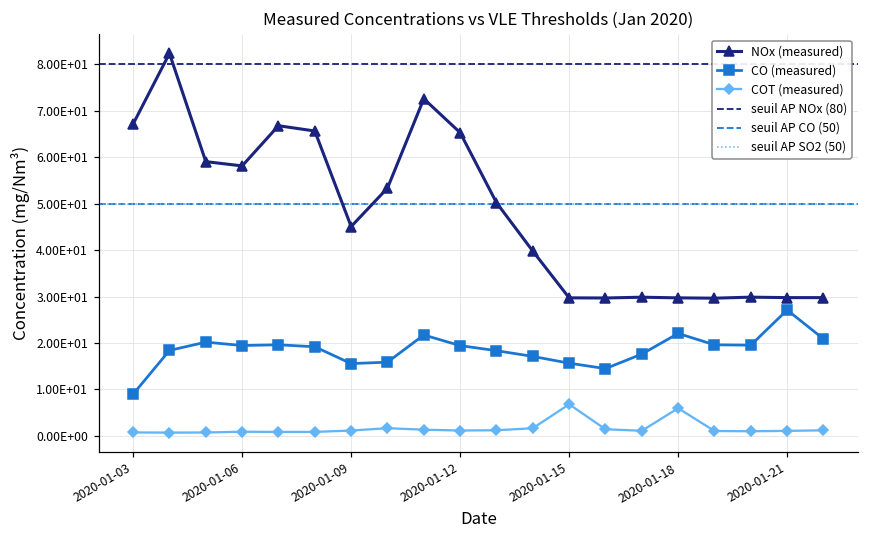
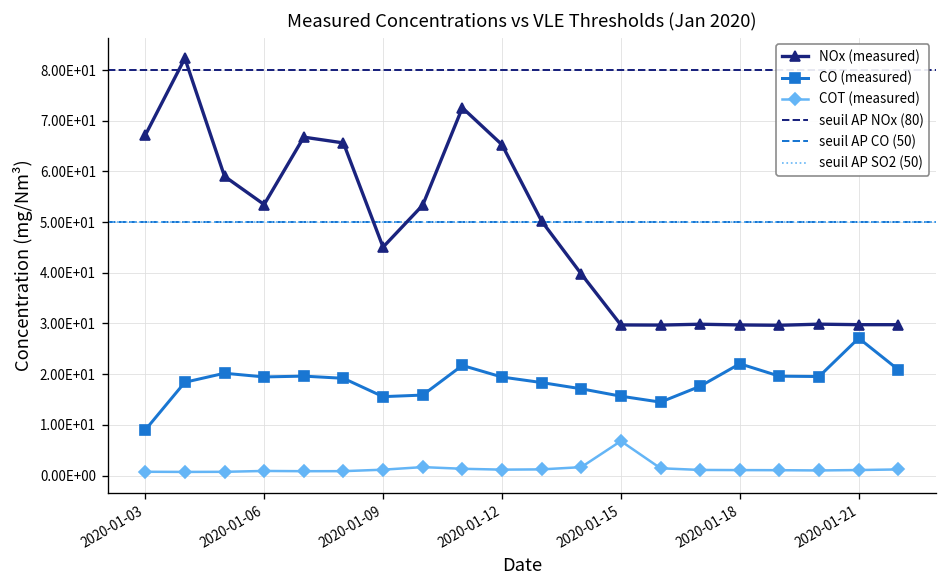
  {
    "NOx (measured)": {
      "2020-01-03": 67,
-     "2020-01-06": 58,
+     "2020-01-06": 53,
      "2020-01-09": 45,
      "2020-01-12": 65,
      "2020-01-15": 30,
      "2020-01-18": 30,
      "2020-01-21": 30
    },
    "CO (measured)": {
      "2020-01-03": 9,
      "2020-01-06": 19,
      "2020-01-09": 16,
      "2020-01-12": 19,
      "2020-01-15": 16,
      "2020-01-18": 22,
      "2020-01-21": 27
    },
    "COT (measured)": {
      "2020-01-03": 1,
      "2020-01-06": 1,
      "2020-01-09": 1,
      "2020-01-12": 1,
      "2020-01-15": 7,
-     "2020-01-18": 6,
+     "2020-01-18": 1,
      "2020-01-21": 1
    }
  }
